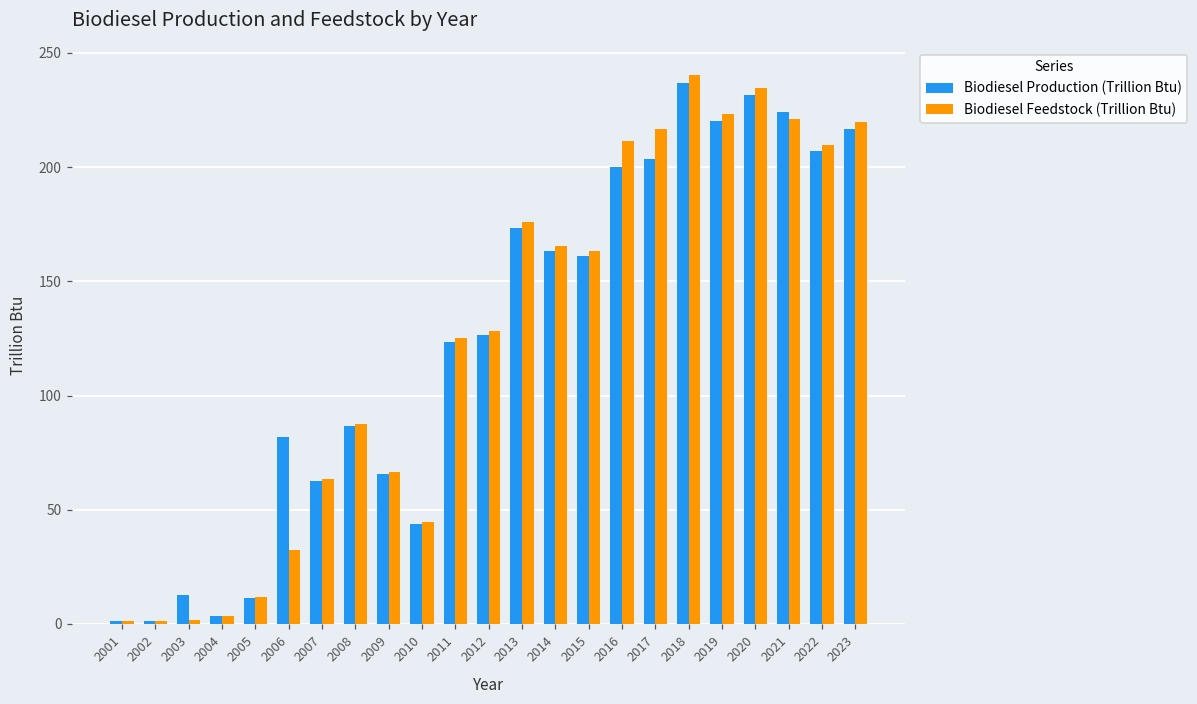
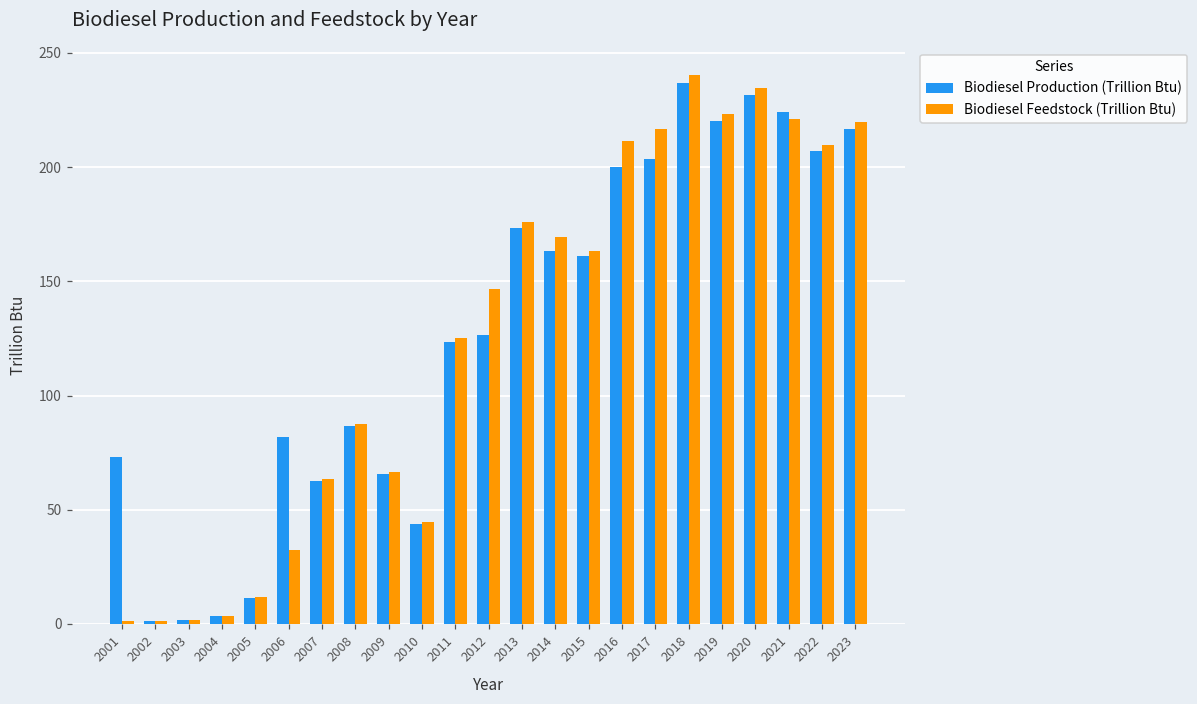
  {
    "Biodiesel Production (Trillion Btu)": {
-     "2001": 1,
+     "2001": 73,
      "2002": 1,
-     "2003": 13,
+     "2003": 2,
      "2004": 4,
      "2005": 12,
      "2006": 82,
      "2007": 62,
      "2008": 87,
      "2009": 66,
      "2010": 44,
      "2011": 123,
      "2012": 126,
      "2013": 173,
      "2014": 163,
      "2015": 161,
      "2016": 200,
      "2017": 204,
      "2018": 237,
      "2019": 220,
      "2020": 232,
      "2021": 224,
      "2022": 207,
      "2023": 217
    },
    "Biodiesel Feedstock (Trillion Btu)": {
      "2002": 1,
      "2003": 2,
      "2004": 4,
      "2005": 12,
      "2006": 32,
      "2007": 63,
      "2008": 88,
      "2009": 67,
      "2010": 44,
      "2011": 125,
-     "2012": 128,
+     "2012": 147,
      "2013": 176,
-     "2014": 165,
+     "2014": 169,
      "2015": 163,
      "2016": 211,
      "2017": 217,
      "2018": 240,
      "2019": 223,
      "2020": 235,
      "2021": 221,
      "2022": 210,
      "2023": 220
    }
  }
